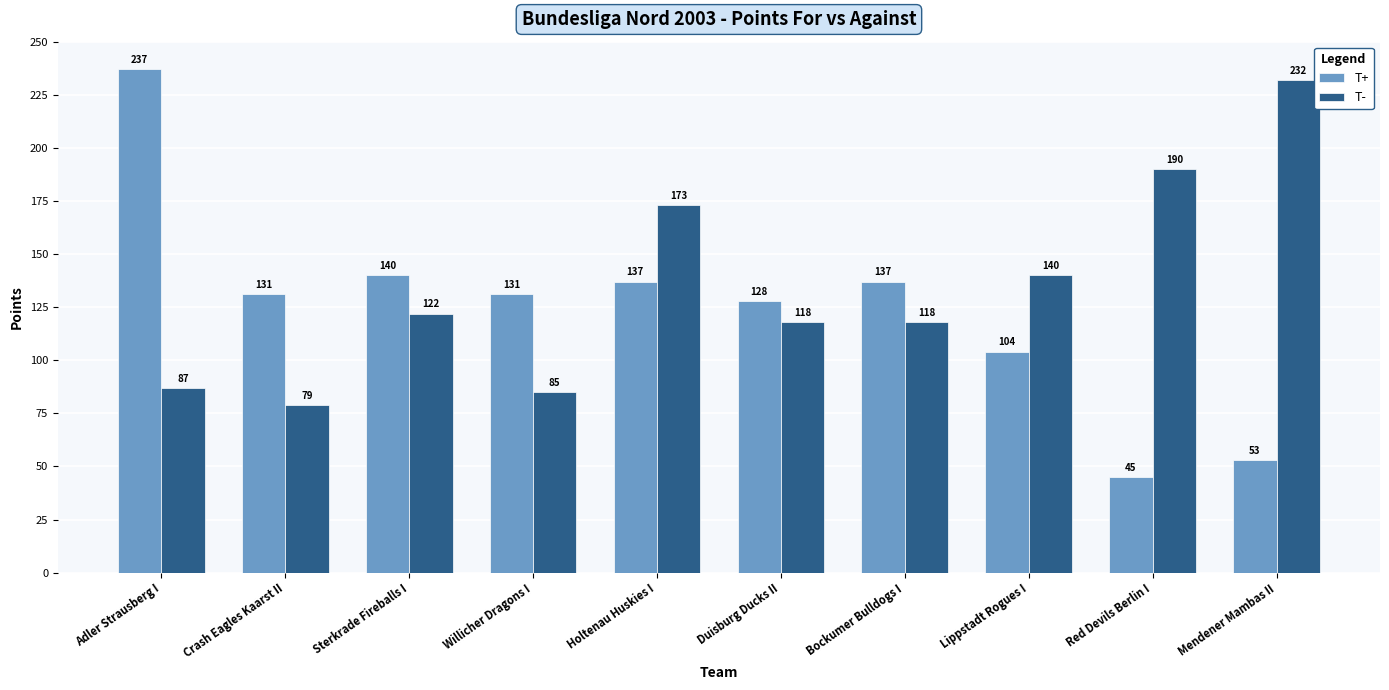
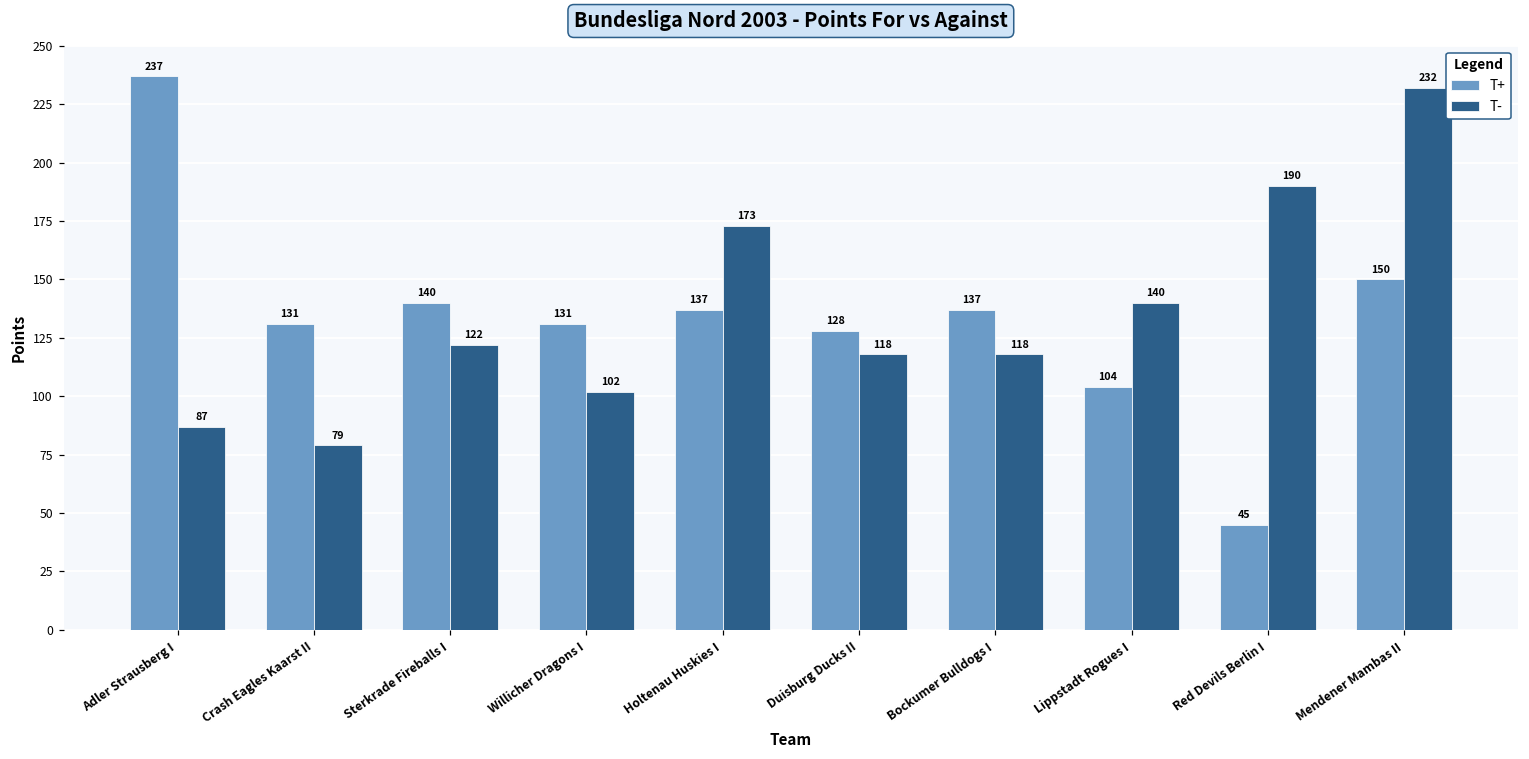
  {
    "T+": {
      "Adler Strausberg I": 237,
      "Crash Eagles Kaarst II": 131,
      "Sterkrade Fireballs I": 140,
      "Willicher Dragons I": 131,
      "Holtenau Huskies I": 137,
      "Duisburg Ducks II": 128,
      "Bockumer Bulldogs I": 137,
      "Lippstadt Rogues I": 104,
      "Red Devils Berlin I": 45,
-     "Mendener Mambas II": 53
+     "Mendener Mambas II": 150
    },
    "T-": {
      "Adler Strausberg I": 87,
      "Crash Eagles Kaarst II": 79,
      "Sterkrade Fireballs I": 122,
-     "Willicher Dragons I": 85,
+     "Willicher Dragons I": 102,
      "Holtenau Huskies I": 173,
      "Duisburg Ducks II": 118,
      "Bockumer Bulldogs I": 118,
      "Lippstadt Rogues I": 140,
      "Red Devils Berlin I": 190,
      "Mendener Mambas II": 232
    }
  }
